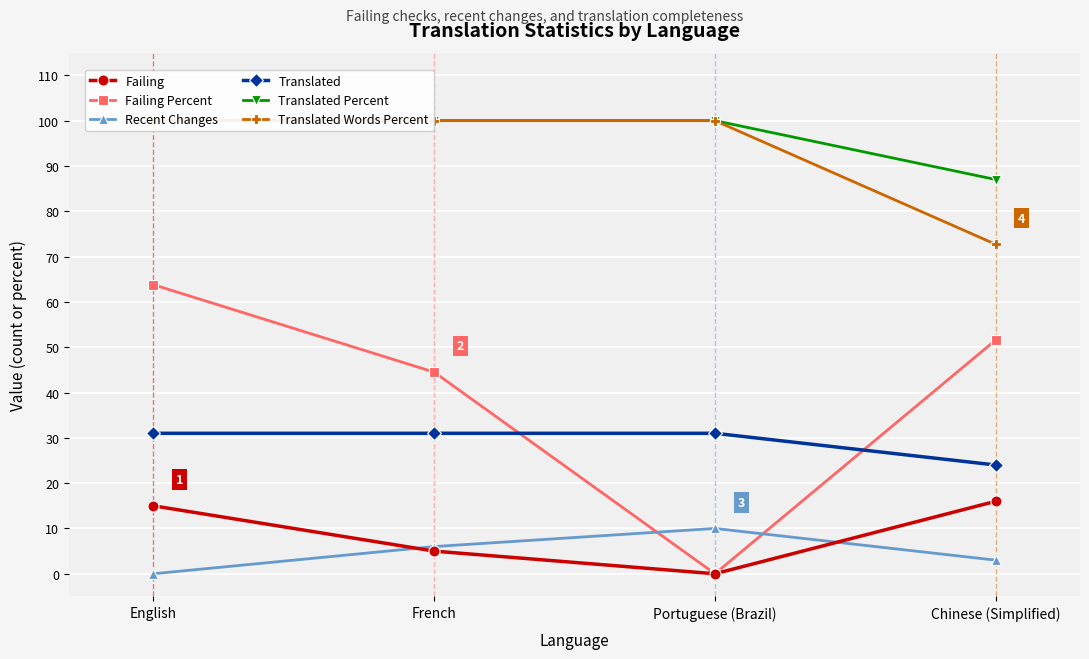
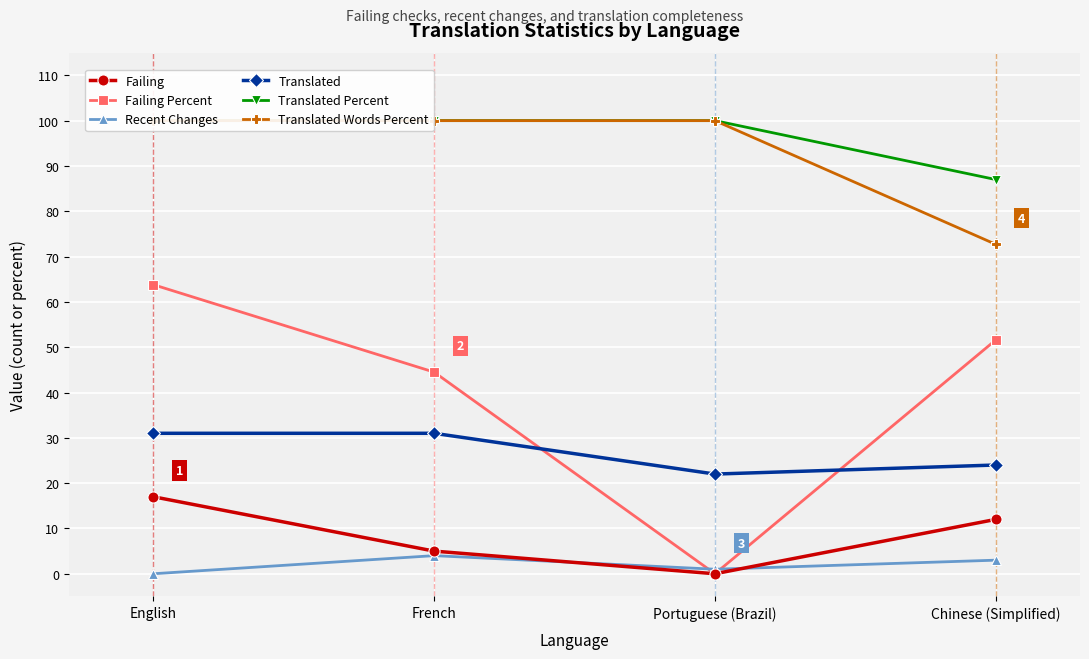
  {
    "Failing": {
-     "English": 15,
+     "English": 17,
      "French": 5,
-     "Chinese (Simplified)": 16
+     "Chinese (Simplified)": 12
    },
    "Failing Percent": {
      "English": 64,
      "French": 45,
      "Chinese (Simplified)": 52
    },
    "Recent Changes": {
      "English": 0,
-     "French": 6,
-     "Portuguese (Brazil)": 10,
+     "French": 4,
+     "Portuguese (Brazil)": 1,
      "Chinese (Simplified)": 3
    },
    "Translated": {
      "English": 31,
      "French": 31,
-     "Portuguese (Brazil)": 31,
+     "Portuguese (Brazil)": 22,
      "Chinese (Simplified)": 24
    },
    "Translated Percent": {
      "Chinese (Simplified)": 87
    },
    "Translated Words Percent": {
      "Chinese (Simplified)": 73
    }
  }
